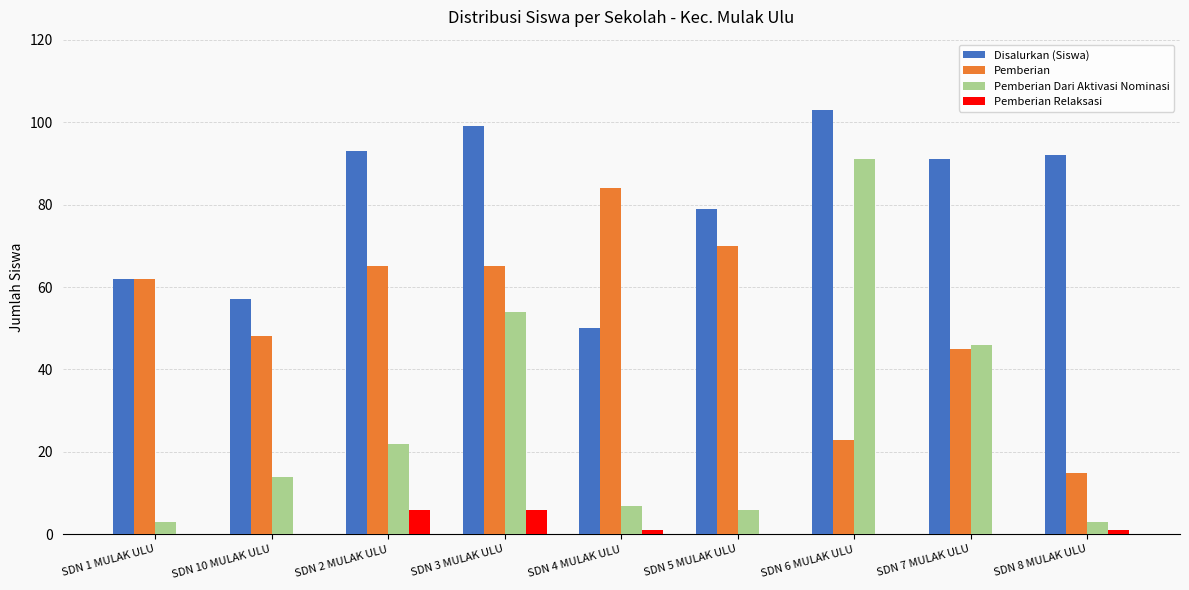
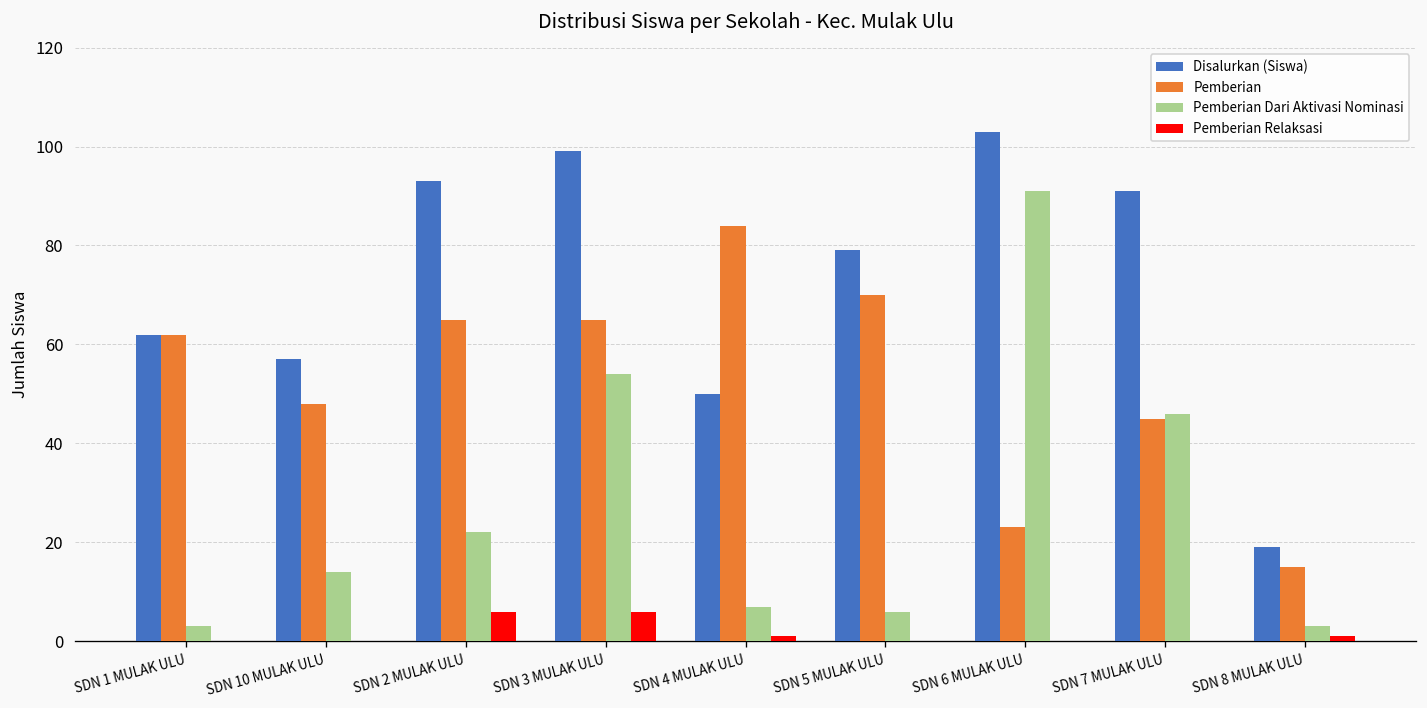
  {
    "Disalurkan (Siswa)": {
      "SDN 1 MULAK ULU": 62,
      "SDN 10 MULAK ULU": 57,
      "SDN 2 MULAK ULU": 93,
      "SDN 3 MULAK ULU": 99,
      "SDN 4 MULAK ULU": 50,
      "SDN 5 MULAK ULU": 79,
      "SDN 6 MULAK ULU": 103,
      "SDN 7 MULAK ULU": 91,
-     "SDN 8 MULAK ULU": 92
+     "SDN 8 MULAK ULU": 19
    },
    "Pemberian": {
      "SDN 1 MULAK ULU": 62,
      "SDN 10 MULAK ULU": 48,
      "SDN 2 MULAK ULU": 65,
      "SDN 3 MULAK ULU": 65,
      "SDN 4 MULAK ULU": 84,
      "SDN 5 MULAK ULU": 70,
      "SDN 6 MULAK ULU": 23,
      "SDN 7 MULAK ULU": 45,
      "SDN 8 MULAK ULU": 15
    },
    "Pemberian Dari Aktivasi Nominasi": {
      "SDN 1 MULAK ULU": 3,
      "SDN 10 MULAK ULU": 14,
      "SDN 2 MULAK ULU": 22,
      "SDN 3 MULAK ULU": 54,
      "SDN 4 MULAK ULU": 7,
      "SDN 5 MULAK ULU": 6,
      "SDN 6 MULAK ULU": 91,
      "SDN 7 MULAK ULU": 46,
      "SDN 8 MULAK ULU": 3
    },
    "Pemberian Relaksasi": {
      "SDN 1 MULAK ULU": 0,
      "SDN 10 MULAK ULU": 0,
      "SDN 2 MULAK ULU": 6,
      "SDN 3 MULAK ULU": 6,
      "SDN 4 MULAK ULU": 1,
      "SDN 5 MULAK ULU": 0,
      "SDN 6 MULAK ULU": 0,
      "SDN 7 MULAK ULU": 0,
      "SDN 8 MULAK ULU": 1
    }
  }
